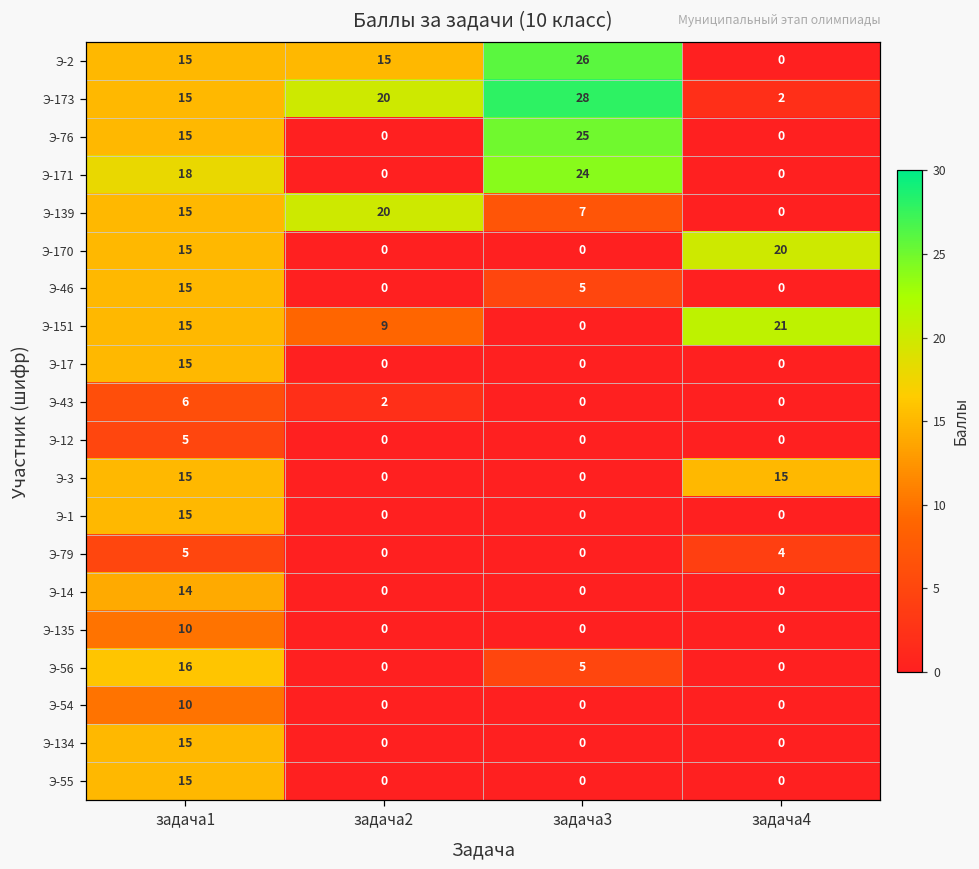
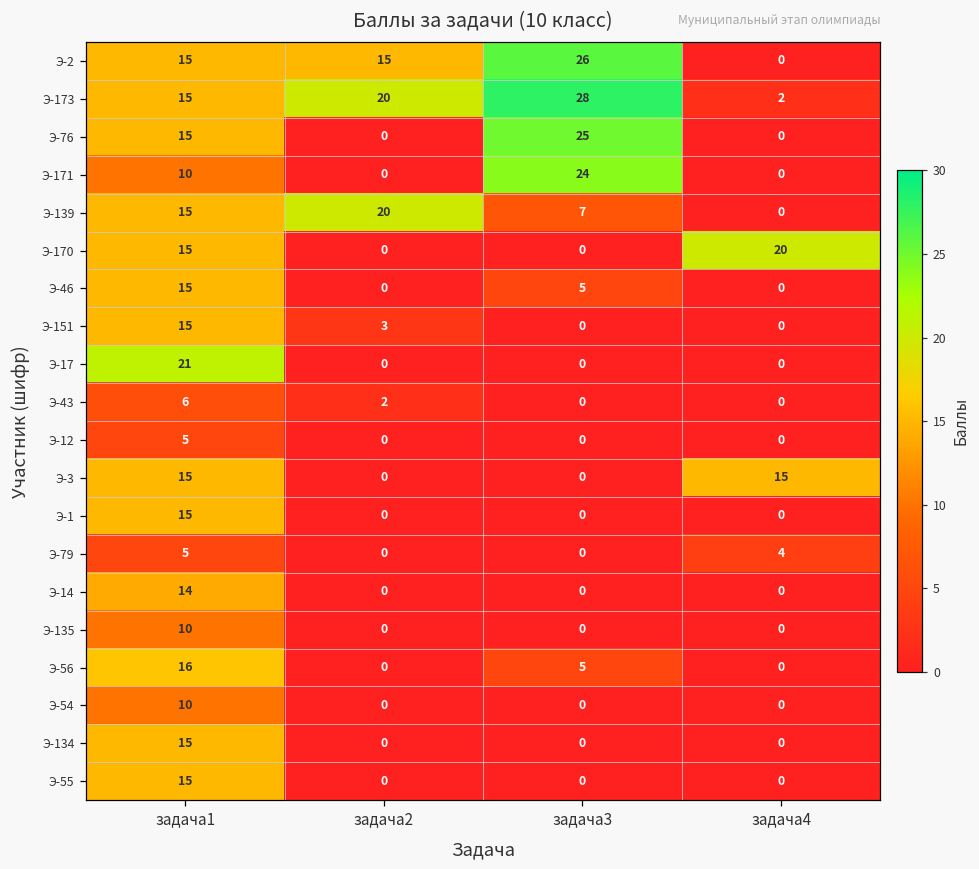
  {
    "Э-2": {
      "задача1": 15,
      "задача2": 15,
      "задача3": 26,
      "задача4": 0
    },
    "Э-173": {
      "задача1": 15,
      "задача2": 20,
      "задача3": 28,
      "задача4": 2
    },
    "Э-76": {
      "задача1": 15,
      "задача2": 0,
      "задача3": 25,
      "задача4": 0
    },
    "Э-171": {
-     "задача1": 18,
+     "задача1": 10,
      "задача2": 0,
      "задача3": 24,
      "задача4": 0
    },
    "Э-139": {
      "задача1": 15,
      "задача2": 20,
      "задача3": 7,
      "задача4": 0
    },
    "Э-170": {
      "задача1": 15,
      "задача2": 0,
      "задача3": 0,
      "задача4": 20
    },
    "Э-46": {
      "задача1": 15,
      "задача2": 0,
      "задача3": 5,
      "задача4": 0
    },
    "Э-151": {
      "задача1": 15,
-     "задача2": 9,
+     "задача2": 3,
      "задача3": 0,
-     "задача4": 21
+     "задача4": 0
    },
    "Э-17": {
-     "задача1": 15,
+     "задача1": 21,
      "задача2": 0,
      "задача3": 0,
      "задача4": 0
    },
    "Э-43": {
      "задача1": 6,
      "задача2": 2,
      "задача3": 0,
      "задача4": 0
    },
    "Э-12": {
      "задача1": 5,
      "задача2": 0,
      "задача3": 0,
      "задача4": 0
    },
    "Э-3": {
      "задача1": 15,
      "задача2": 0,
      "задача3": 0,
      "задача4": 15
    },
    "Э-1": {
      "задача1": 15,
      "задача2": 0,
      "задача3": 0,
      "задача4": 0
    },
    "Э-79": {
      "задача1": 5,
      "задача2": 0,
      "задача3": 0,
      "задача4": 4
    },
    "Э-14": {
      "задача1": 14,
      "задача2": 0,
      "задача3": 0,
      "задача4": 0
    },
    "Э-135": {
      "задача1": 10,
      "задача2": 0,
      "задача3": 0,
      "задача4": 0
    },
    "Э-56": {
      "задача1": 16,
      "задача2": 0,
      "задача3": 5,
      "задача4": 0
    },
    "Э-54": {
      "задача1": 10,
      "задача2": 0,
      "задача3": 0,
      "задача4": 0
    },
    "Э-134": {
      "задача1": 15,
      "задача2": 0,
      "задача3": 0,
      "задача4": 0
    },
    "Э-55": {
      "задача1": 15,
      "задача2": 0,
      "задача3": 0,
      "задача4": 0
    }
  }
